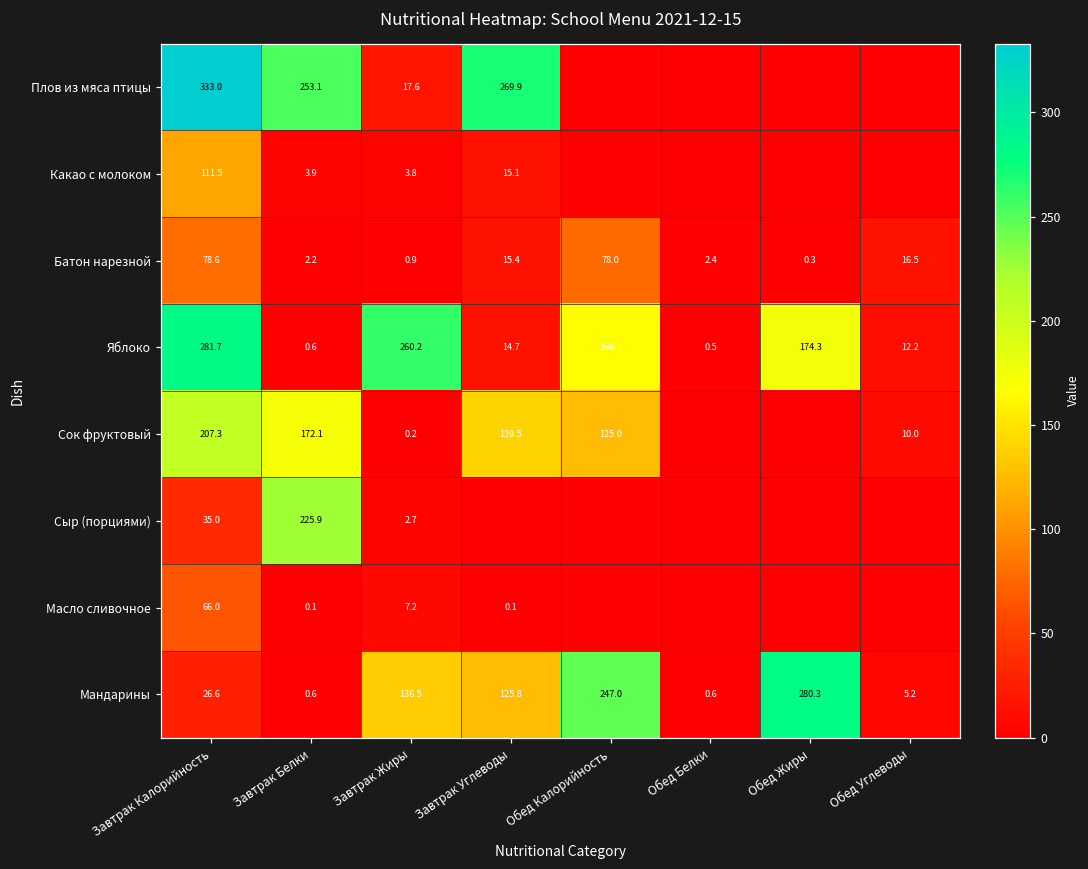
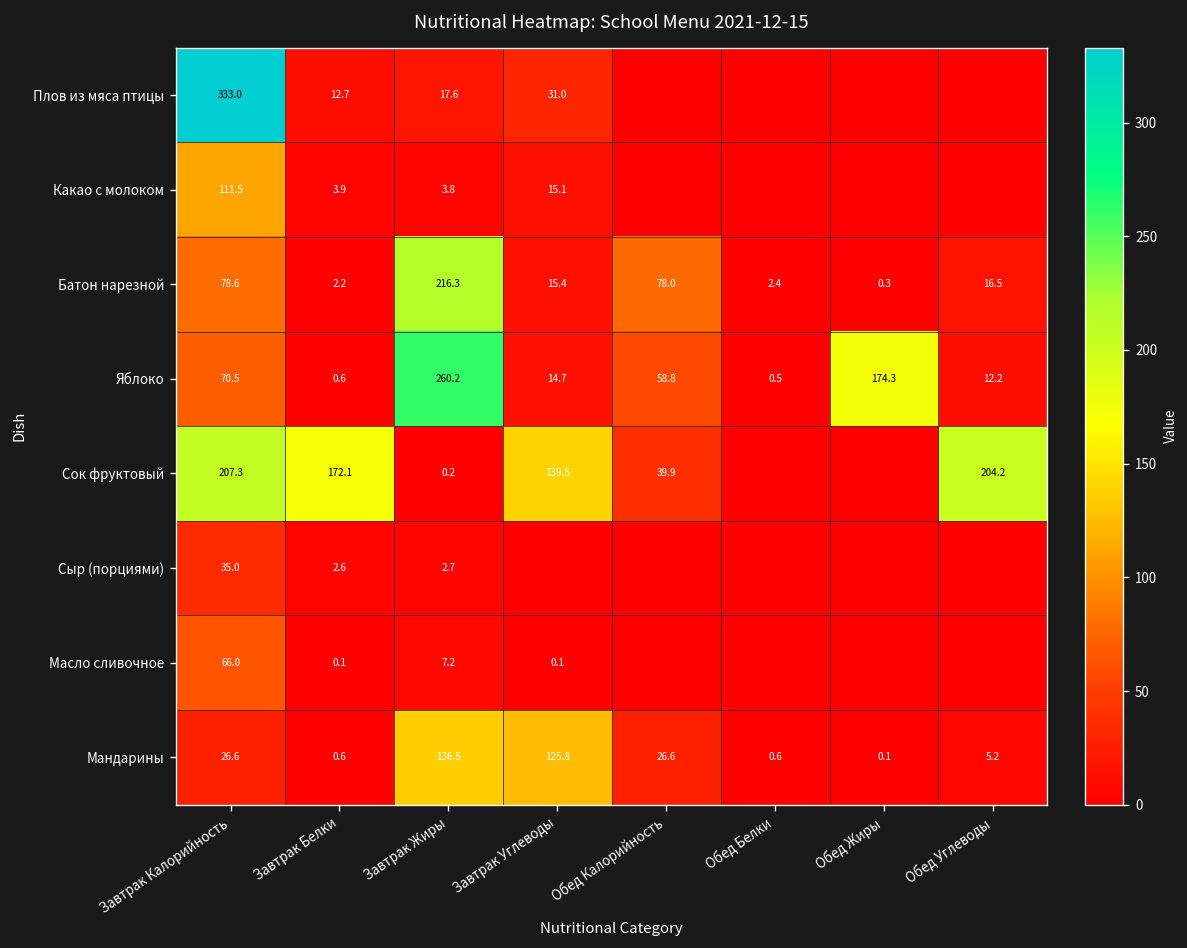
  {
    "Плов из мяса птицы": {
      "Завтрак Калорийность": 333.0,
-     "Завтрак Белки": 253.1,
+     "Завтрак Белки": 12.7,
      "Завтрак Жиры": 17.6,
-     "Завтрак Углеводы": 269.9
+     "Завтрак Углеводы": 31.0
    },
    "Какао с молоком": {
      "Завтрак Калорийность": 111.5,
      "Завтрак Белки": 3.9,
      "Завтрак Жиры": 3.8,
      "Завтрак Углеводы": 15.1
    },
    "Батон нарезной": {
      "Завтрак Калорийность": 78.6,
      "Завтрак Белки": 2.2,
-     "Завтрак Жиры": 0.9,
+     "Завтрак Жиры": 216.3,
      "Завтрак Углеводы": 15.4,
      "Обед Калорийность": 78.0,
      "Обед Белки": 2.4,
      "Обед Жиры": 0.3,
      "Обед Углеводы": 16.5
    },
    "Яблоко": {
-     "Завтрак Калорийность": 281.7,
+     "Завтрак Калорийность": 70.5,
      "Завтрак Белки": 0.6,
      "Завтрак Жиры": 260.2,
      "Завтрак Углеводы": 14.7,
-     "Обед Калорийность": 166.1,
+     "Обед Калорийность": 58.8,
      "Обед Белки": 0.5,
      "Обед Жиры": 174.3,
      "Обед Углеводы": 12.2
    },
    "Сок фруктовый": {
      "Завтрак Калорийность": 207.3,
      "Завтрак Белки": 172.1,
      "Завтрак Жиры": 0.2,
      "Завтрак Углеводы": 139.5,
-     "Обед Калорийность": 125.0,
-     "Обед Углеводы": 10.0
+     "Обед Калорийность": 39.9,
+     "Обед Углеводы": 204.2
    },
    "Сыр (порциями)": {
      "Завтрак Калорийность": 35.0,
-     "Завтрак Белки": 225.9,
+     "Завтрак Белки": 2.6,
      "Завтрак Жиры": 2.7
    },
    "Масло сливочное": {
      "Завтрак Калорийность": 66.0,
      "Завтрак Белки": 0.1,
      "Завтрак Жиры": 7.2,
      "Завтрак Углеводы": 0.1
    },
    "Мандарины": {
      "Завтрак Калорийность": 26.6,
      "Завтрак Белки": 0.6,
      "Завтрак Жиры": 136.5,
      "Завтрак Углеводы": 125.8,
-     "Обед Калорийность": 247.0,
+     "Обед Калорийность": 26.6,
      "Обед Белки": 0.6,
-     "Обед Жиры": 280.3,
+     "Обед Жиры": 0.1,
      "Обед Углеводы": 5.2
    }
  }
